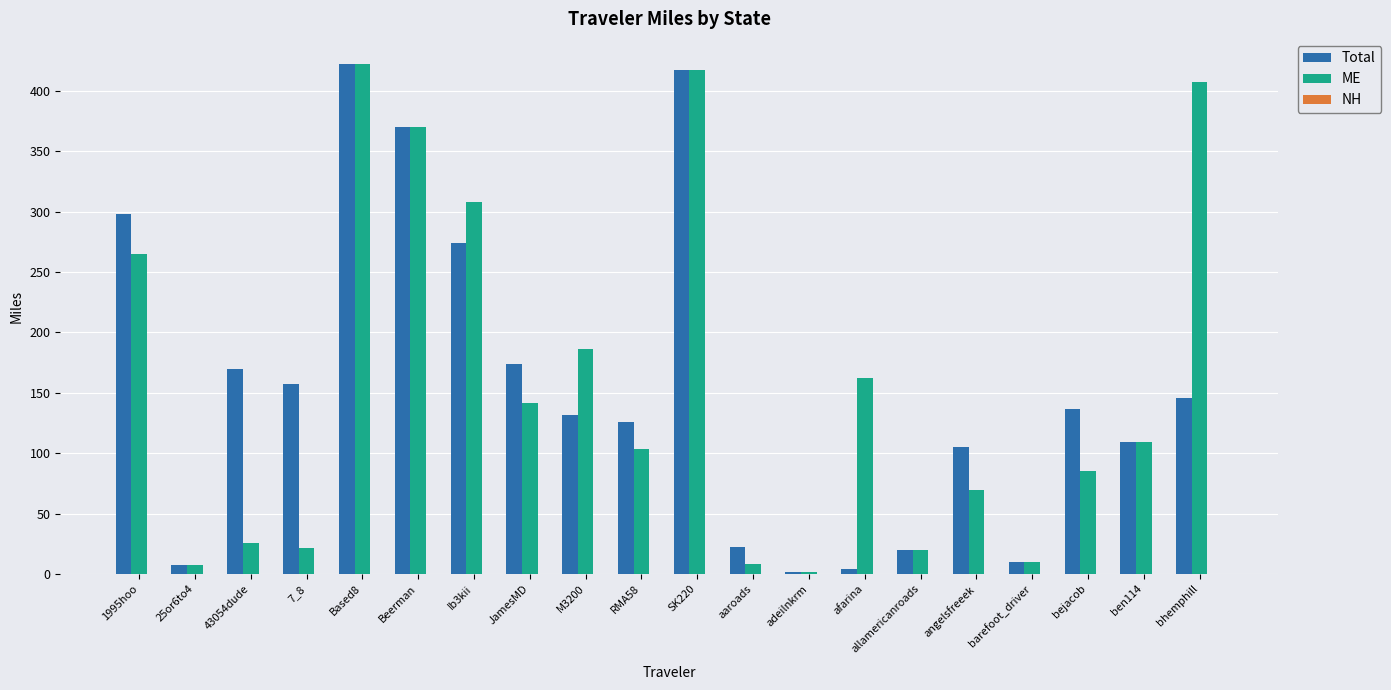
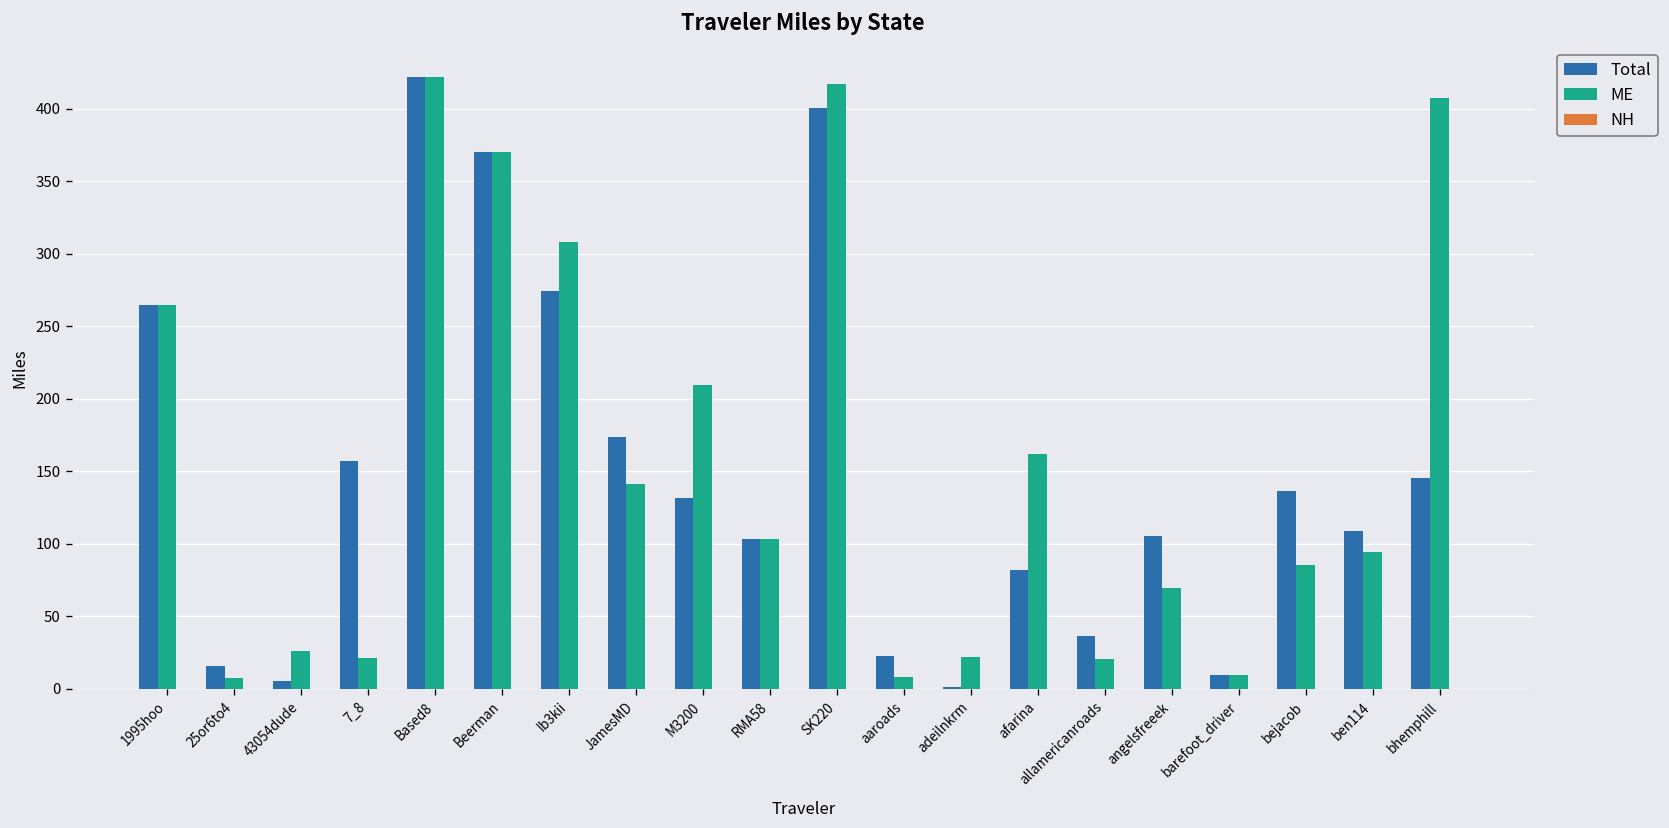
  {
    "Total": {
-     "1995hoo": 298,
-     "25or6to4": 8,
-     "43054dude": 170,
+     "1995hoo": 265,
+     "25or6to4": 16,
+     "43054dude": 5,
      "7_8": 157,
      "Based8": 422,
      "Beerman": 370,
      "Ib3kii": 274,
      "JamesMD": 173,
      "M3200": 131,
-     "RMA58": 126,
-     "SK220": 417,
+     "RMA58": 103,
+     "SK220": 401,
      "aaroads": 22,
-     "afarina": 4,
-     "allamericanroads": 20,
+     "afarina": 82,
+     "allamericanroads": 37,
      "angelsfreeek": 105,
      "barefoot_driver": 10,
      "bejacob": 137,
      "ben114": 109,
      "bhemphill": 146
    },
    "ME": {
      "1995hoo": 265,
      "25or6to4": 8,
      "43054dude": 26,
      "7_8": 21,
      "Based8": 422,
      "Beerman": 370,
      "Ib3kii": 308,
      "JamesMD": 141,
-     "M3200": 187,
+     "M3200": 209,
      "RMA58": 103,
      "SK220": 417,
      "aaroads": 8,
-     "adeilnkrm": 1,
+     "adeilnkrm": 22,
      "afarina": 162,
      "allamericanroads": 20,
      "angelsfreeek": 70,
      "barefoot_driver": 10,
      "bejacob": 85,
-     "ben114": 109,
+     "ben114": 94,
      "bhemphill": 407
    },
    "NH": {
      "1995hoo": 0,
      "25or6to4": 0,
      "43054dude": 0,
      "7_8": 0,
      "Based8": 0,
      "Beerman": 0,
      "Ib3kii": 0,
      "JamesMD": 0,
      "M3200": 0,
      "RMA58": 0,
      "SK220": 0,
      "aaroads": 0,
      "adeilnkrm": 0,
      "afarina": 0,
      "allamericanroads": 0,
      "angelsfreeek": 0,
      "barefoot_driver": 0,
      "bejacob": 0,
      "ben114": 0,
      "bhemphill": 0
    }
  }
